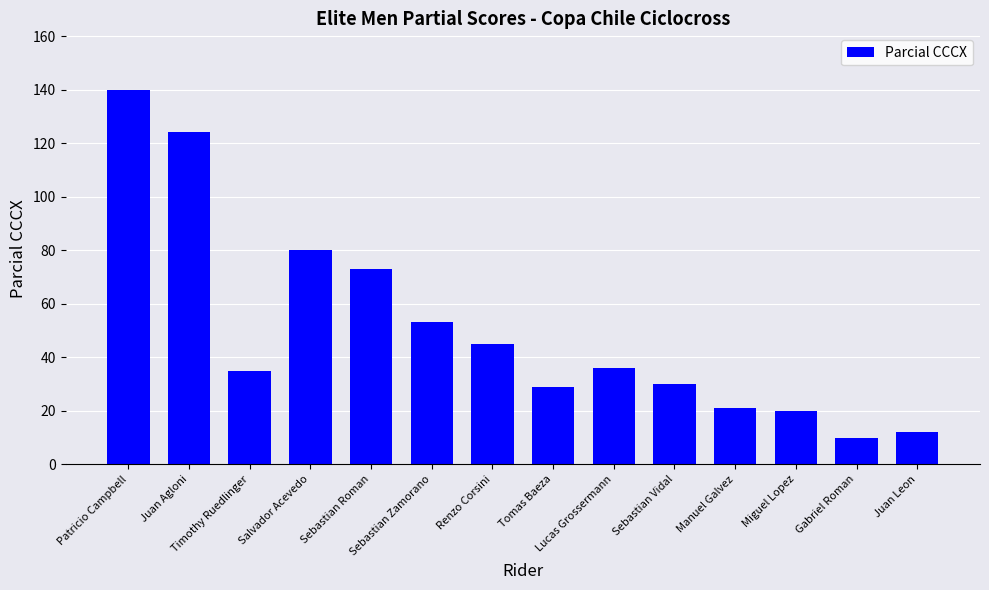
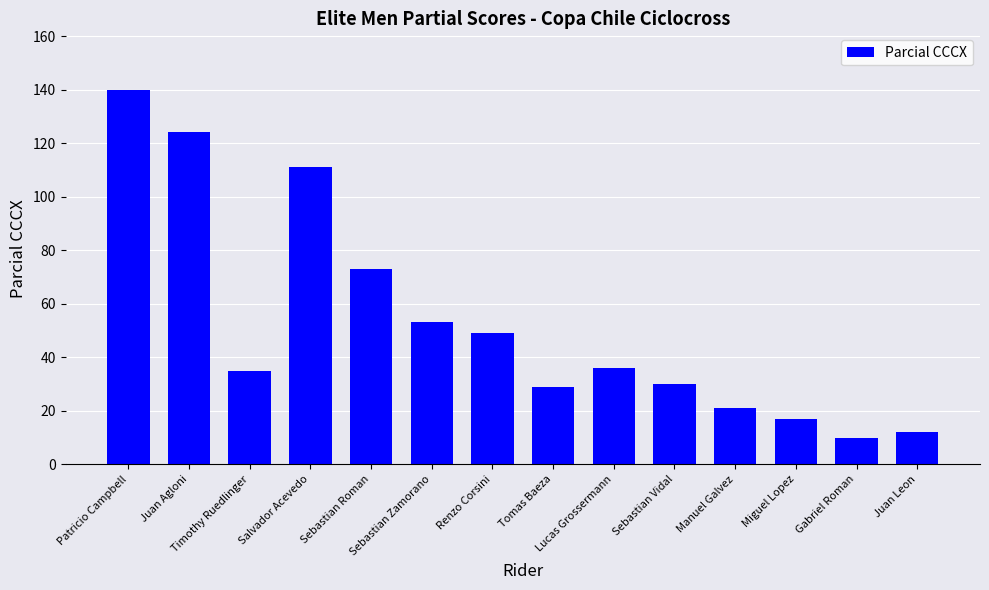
  {
    "Patricio Campbell": 140,
    "Juan Agloni": 124,
    "Timothy Ruedlinger": 35,
-   "Salvador Acevedo": 80,
+   "Salvador Acevedo": 111,
    "Sebastian Roman": 73,
    "Sebastian Zamorano": 53,
-   "Renzo Corsini": 45,
+   "Renzo Corsini": 49,
    "Tomas Baeza": 29,
    "Lucas Grossermann": 36,
    "Sebastian Vidal": 30,
    "Manuel Galvez": 21,
-   "Miguel Lopez": 20,
+   "Miguel Lopez": 17,
    "Gabriel Roman": 10,
    "Juan Leon": 12
  }
